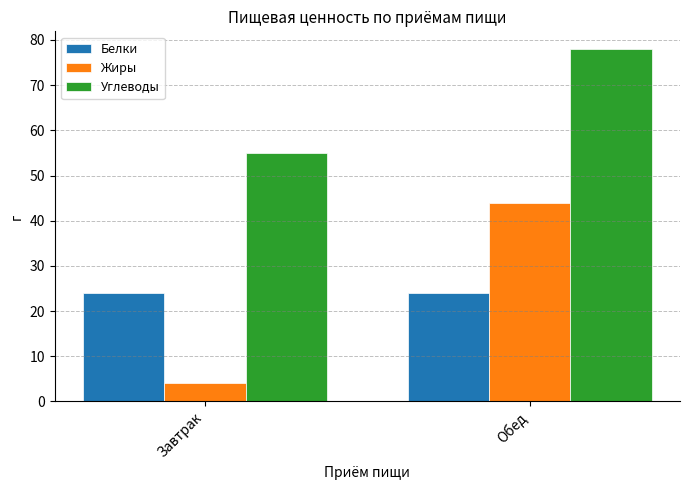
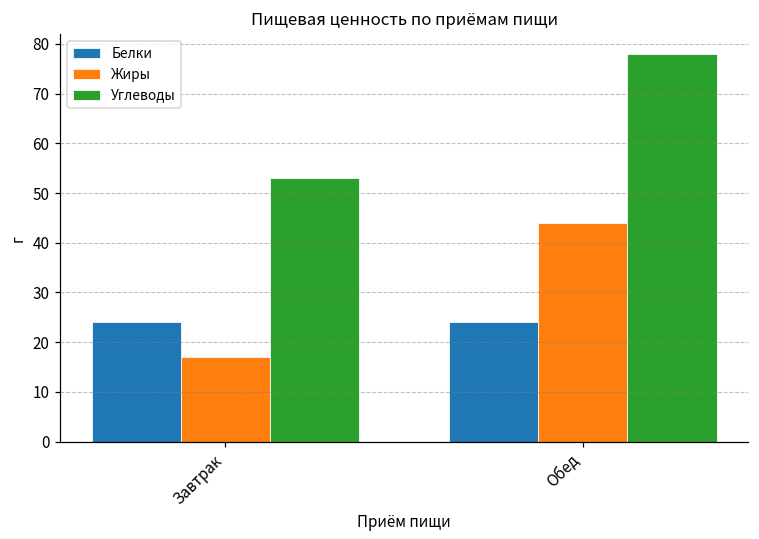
  {
    "Белки": {
      "Завтрак": 24,
      "Обед": 24
    },
    "Жиры": {
-     "Завтрак": 4,
+     "Завтрак": 17,
      "Обед": 44
    },
    "Углеводы": {
-     "Завтрак": 55,
+     "Завтрак": 53,
      "Обед": 78
    }
  }
